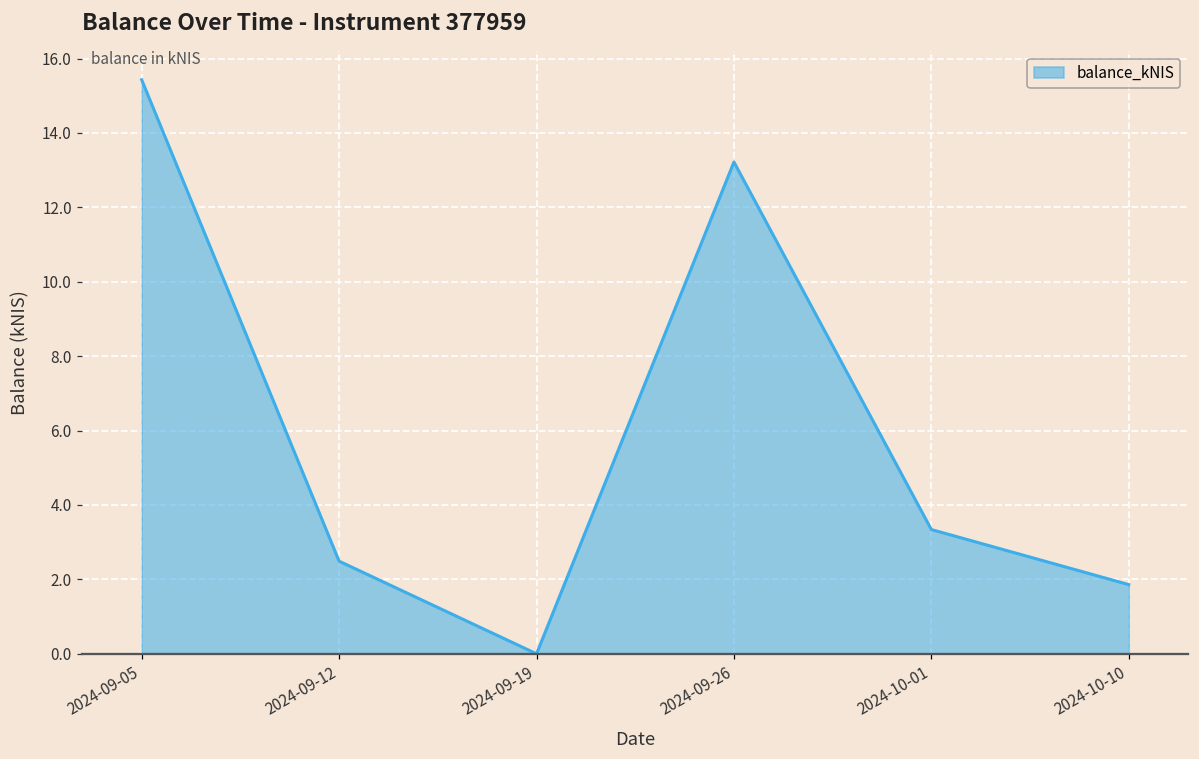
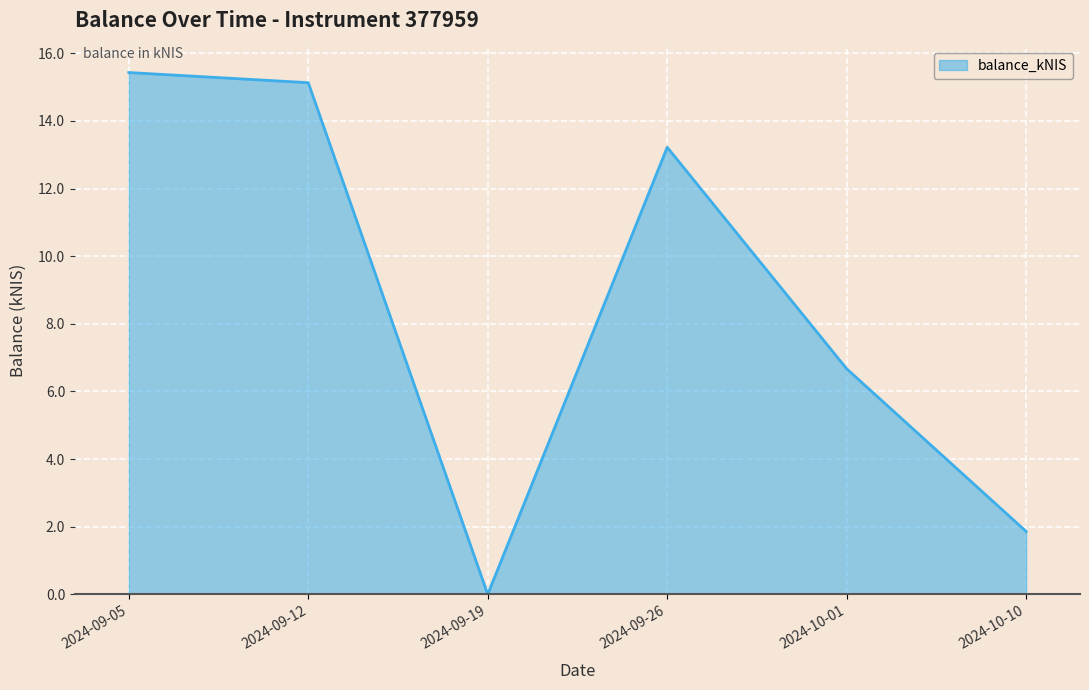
  {
    "2024-09-05": 15.4,
-   "2024-09-12": 2.5,
+   "2024-09-12": 15.1,
    "2024-09-19": 0.0,
    "2024-09-26": 13.2,
-   "2024-10-01": 3.3,
+   "2024-10-01": 6.7,
    "2024-10-10": 1.9
  }
